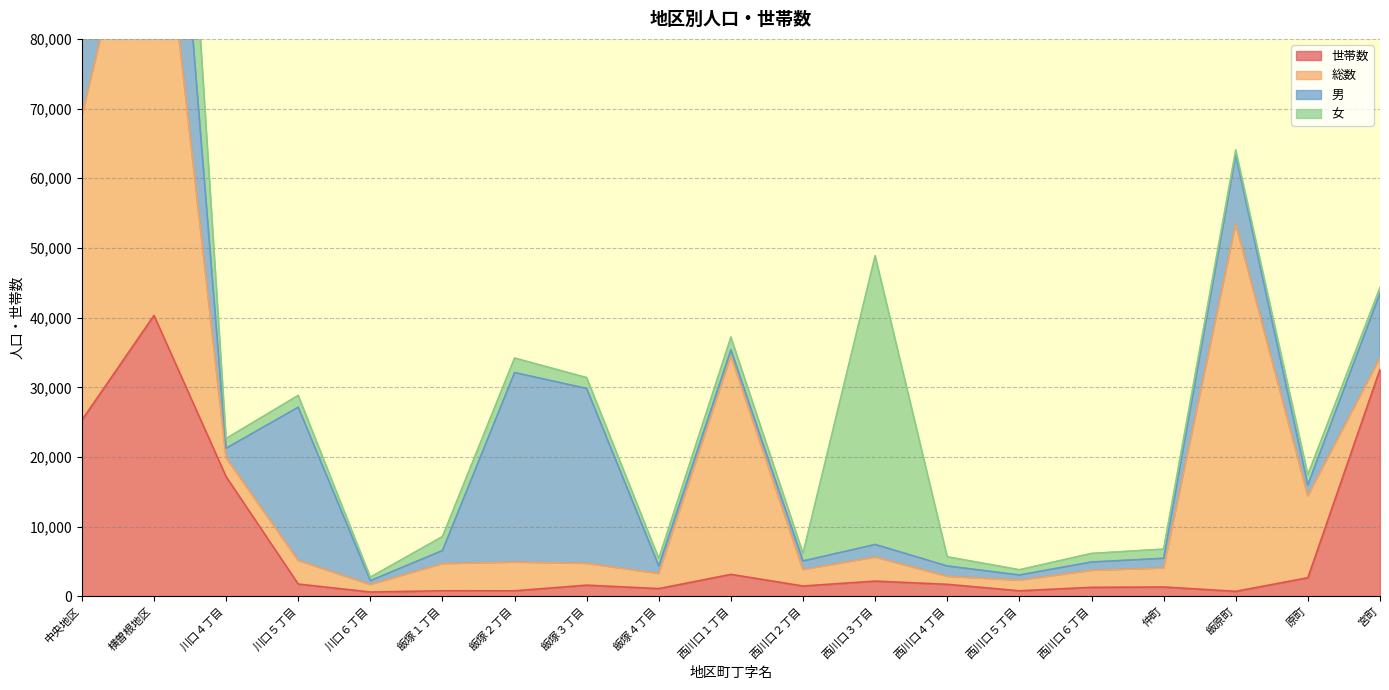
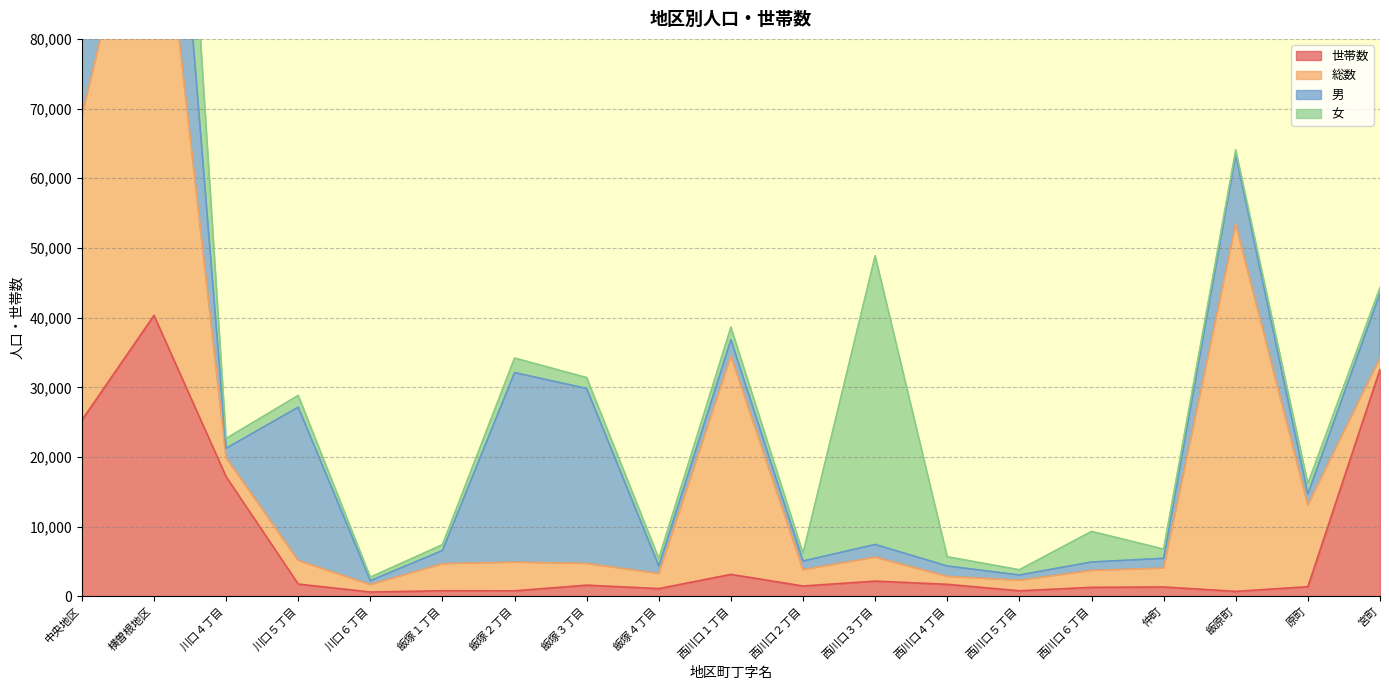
  {
    "世帯数": {
      "中央地区": "25,000",
      "横曽根地区": "40,000",
      "川口４丁目": "17,000",
      "川口５丁目": "2,000",
      "川口６丁目": "1,000",
      "飯塚１丁目": "1,000",
      "飯塚２丁目": "1,000",
      "飯塚３丁目": "2,000",
      "飯塚４丁目": "1,000",
      "西川口１丁目": "3,000",
      "西川口２丁目": "1,000",
      "西川口３丁目": "2,000",
      "西川口４丁目": "2,000",
      "西川口５丁目": "1,000",
      "西川口６丁目": "1,000",
      "仲町": "1,000",
      "飯原町": "1,000",
-     "原町": "3,000",
+     "原町": "1,000",
      "宮町": "33,000"
    },
    "総数": {
      "中央地区": "44,000",
      "川口４丁目": "3,000",
      "川口５丁目": "3,000",
      "川口６丁目": "1,000",
      "飯塚１丁目": "4,000",
      "飯塚２丁目": "4,000",
      "飯塚３丁目": "3,000",
      "飯塚４丁目": "2,000",
      "西川口１丁目": "31,000",
      "西川口２丁目": "2,000",
      "西川口３丁目": "3,000",
      "西川口４丁目": "1,000",
      "西川口５丁目": "2,000",
      "西川口６丁目": "2,000",
      "仲町": "3,000",
      "飯原町": "53,000",
      "原町": "12,000",
      "宮町": "2,000"
    },
    "男": {
      "川口４丁目": "1,000",
      "川口５丁目": "22,000",
      "川口６丁目": "1,000",
      "飯塚１丁目": "2,000",
      "飯塚２丁目": "27,000",
      "飯塚３丁目": "25,000",
      "飯塚４丁目": "1,000",
-     "西川口１丁目": "1,000",
+     "西川口１丁目": "2,000",
      "西川口２丁目": "1,000",
      "西川口３丁目": "2,000",
      "西川口４丁目": "1,000",
      "西川口５丁目": "1,000",
      "西川口６丁目": "1,000",
      "仲町": "1,000",
      "飯原町": "10,000",
      "原町": "2,000",
      "宮町": "9,000"
    },
    "女": {
      "川口４丁目": "1,000",
      "川口５丁目": "2,000",
      "川口６丁目": "1,000",
-     "飯塚１丁目": "2,000",
+     "飯塚１丁目": "1,000",
      "飯塚２丁目": "2,000",
      "飯塚３丁目": "2,000",
      "飯塚４丁目": "1,000",
      "西川口１丁目": "2,000",
      "西川口２丁目": "1,000",
      "西川口３丁目": "41,000",
      "西川口４丁目": "1,000",
      "西川口５丁目": "1,000",
-     "西川口６丁目": "1,000",
+     "西川口６丁目": "4,000",
      "仲町": "1,000",
      "飯原町": "1,000",
      "原町": "1,000",
      "宮町": "1,000"
    }
  }
